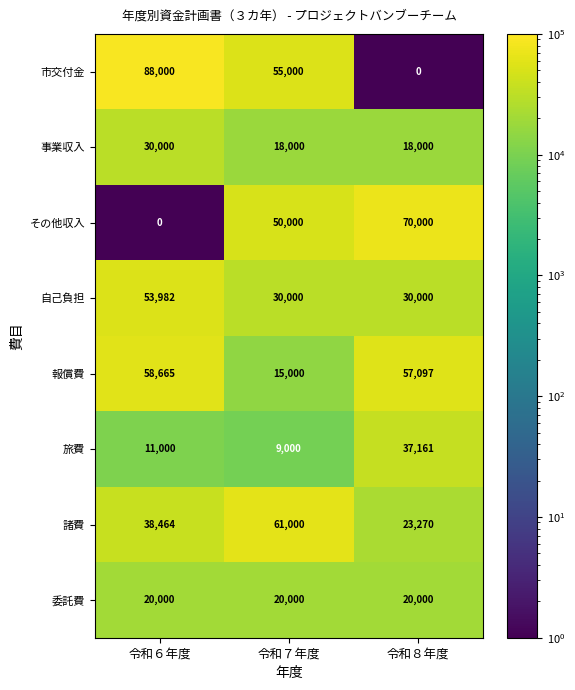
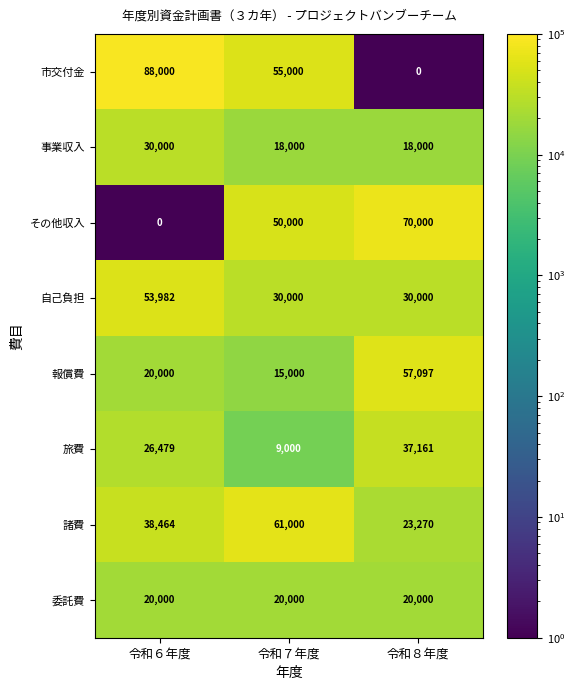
  {
    "市交付金": {
      "令和６年度": "88,000",
      "令和７年度": "55,000",
      "令和８年度": "0"
    },
    "事業収入": {
      "令和６年度": "30,000",
      "令和７年度": "18,000",
      "令和８年度": "18,000"
    },
    "その他収入": {
      "令和６年度": "0",
      "令和７年度": "50,000",
      "令和８年度": "70,000"
    },
    "自己負担": {
      "令和６年度": "53,982",
      "令和７年度": "30,000",
      "令和８年度": "30,000"
    },
    "報償費": {
-     "令和６年度": "58,665",
+     "令和６年度": "20,000",
      "令和７年度": "15,000",
      "令和８年度": "57,097"
    },
    "旅費": {
-     "令和６年度": "11,000",
+     "令和６年度": "26,479",
      "令和７年度": "9,000",
      "令和８年度": "37,161"
    },
    "諸費": {
      "令和６年度": "38,464",
      "令和７年度": "61,000",
      "令和８年度": "23,270"
    },
    "委託費": {
      "令和６年度": "20,000",
      "令和７年度": "20,000",
      "令和８年度": "20,000"
    }
  }
